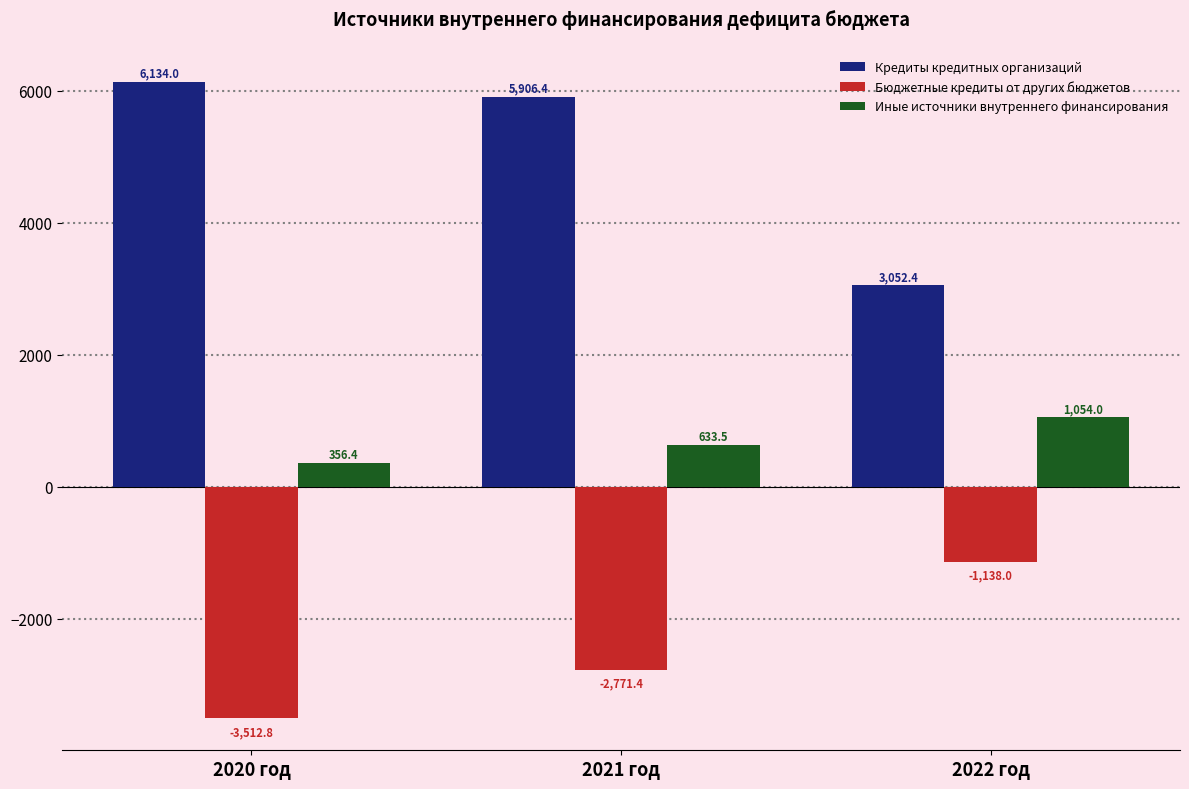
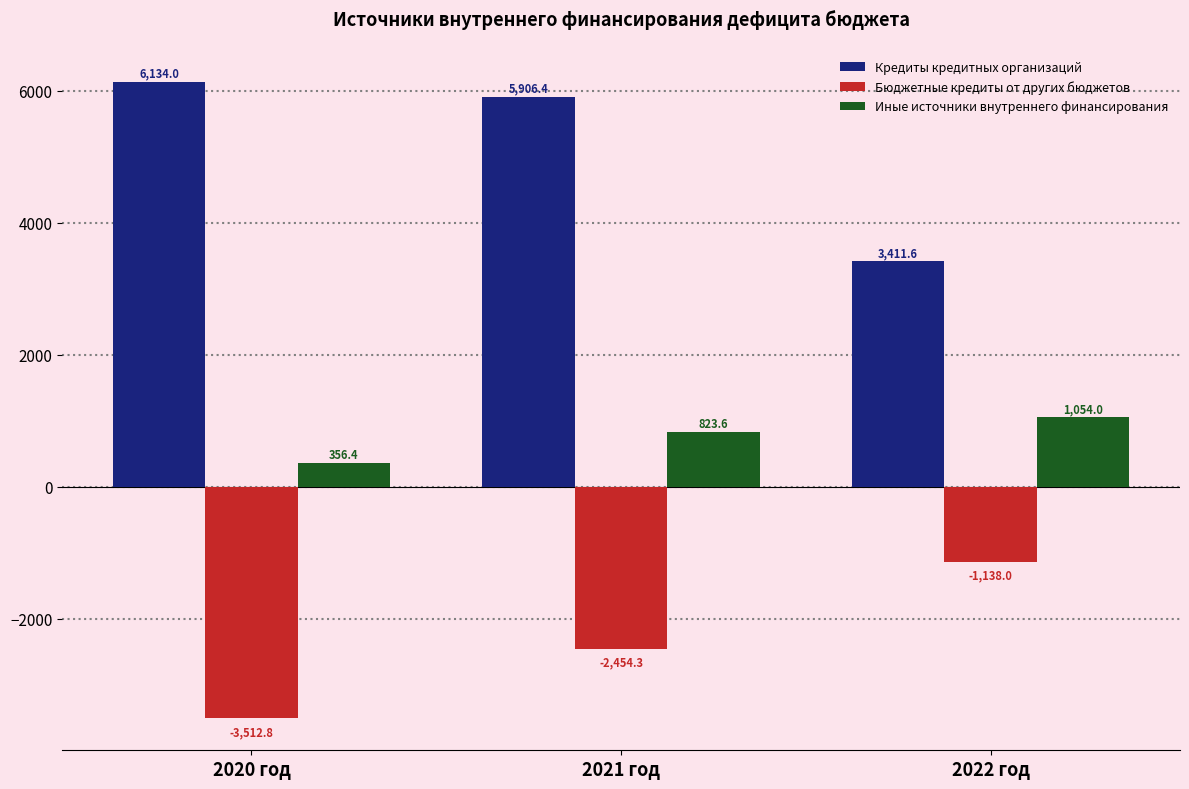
  {
    "Кредиты кредитных организаций": {
      "2020 год": "6,134.0",
      "2021 год": "5,906.4",
-     "2022 год": "3,052.4"
+     "2022 год": "3,411.6"
    },
    "Бюджетные кредиты от других бюджетов": {
      "2020 год": "-3,512.8",
-     "2021 год": "-2,771.4",
+     "2021 год": "-2,454.3",
      "2022 год": "-1,138.0"
    },
    "Иные источники внутреннего финансирования": {
      "2020 год": "356.4",
-     "2021 год": "633.5",
+     "2021 год": "823.6",
      "2022 год": "1,054.0"
    }
  }
